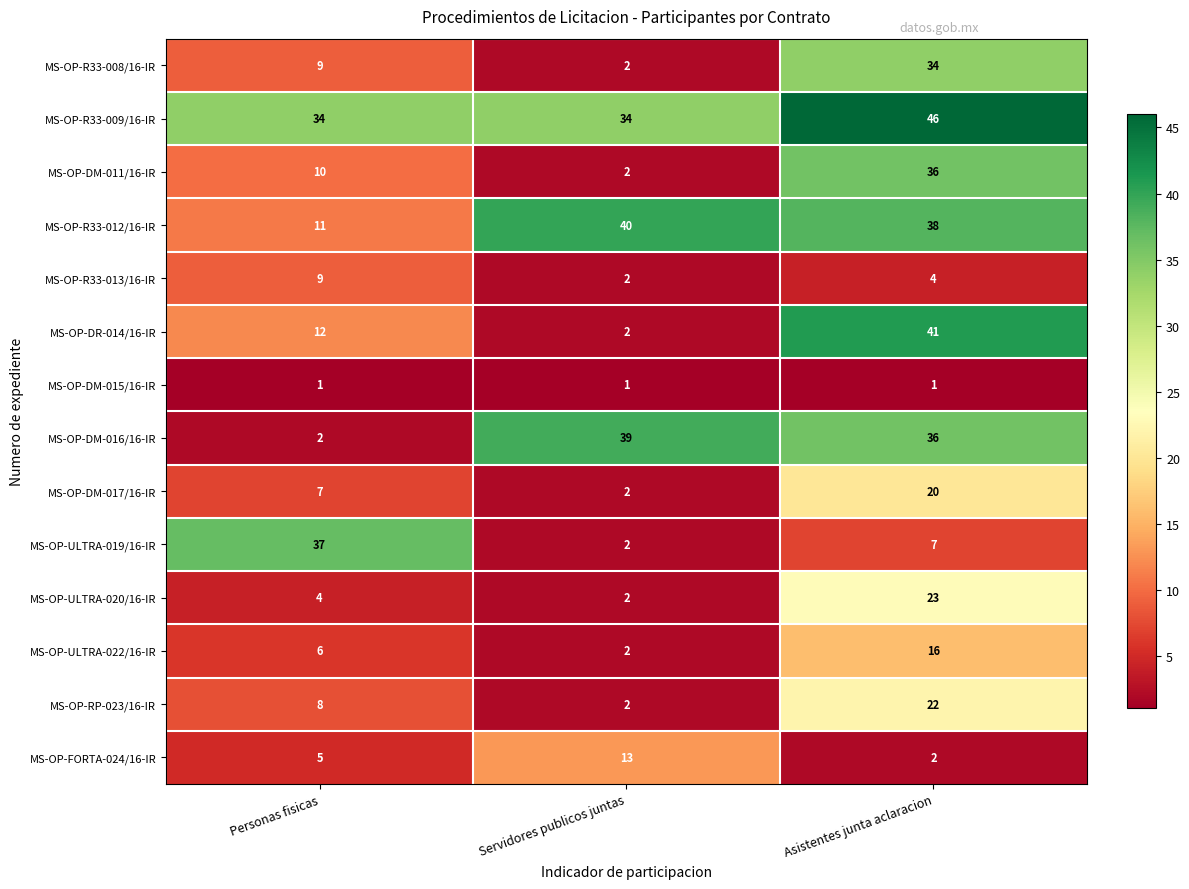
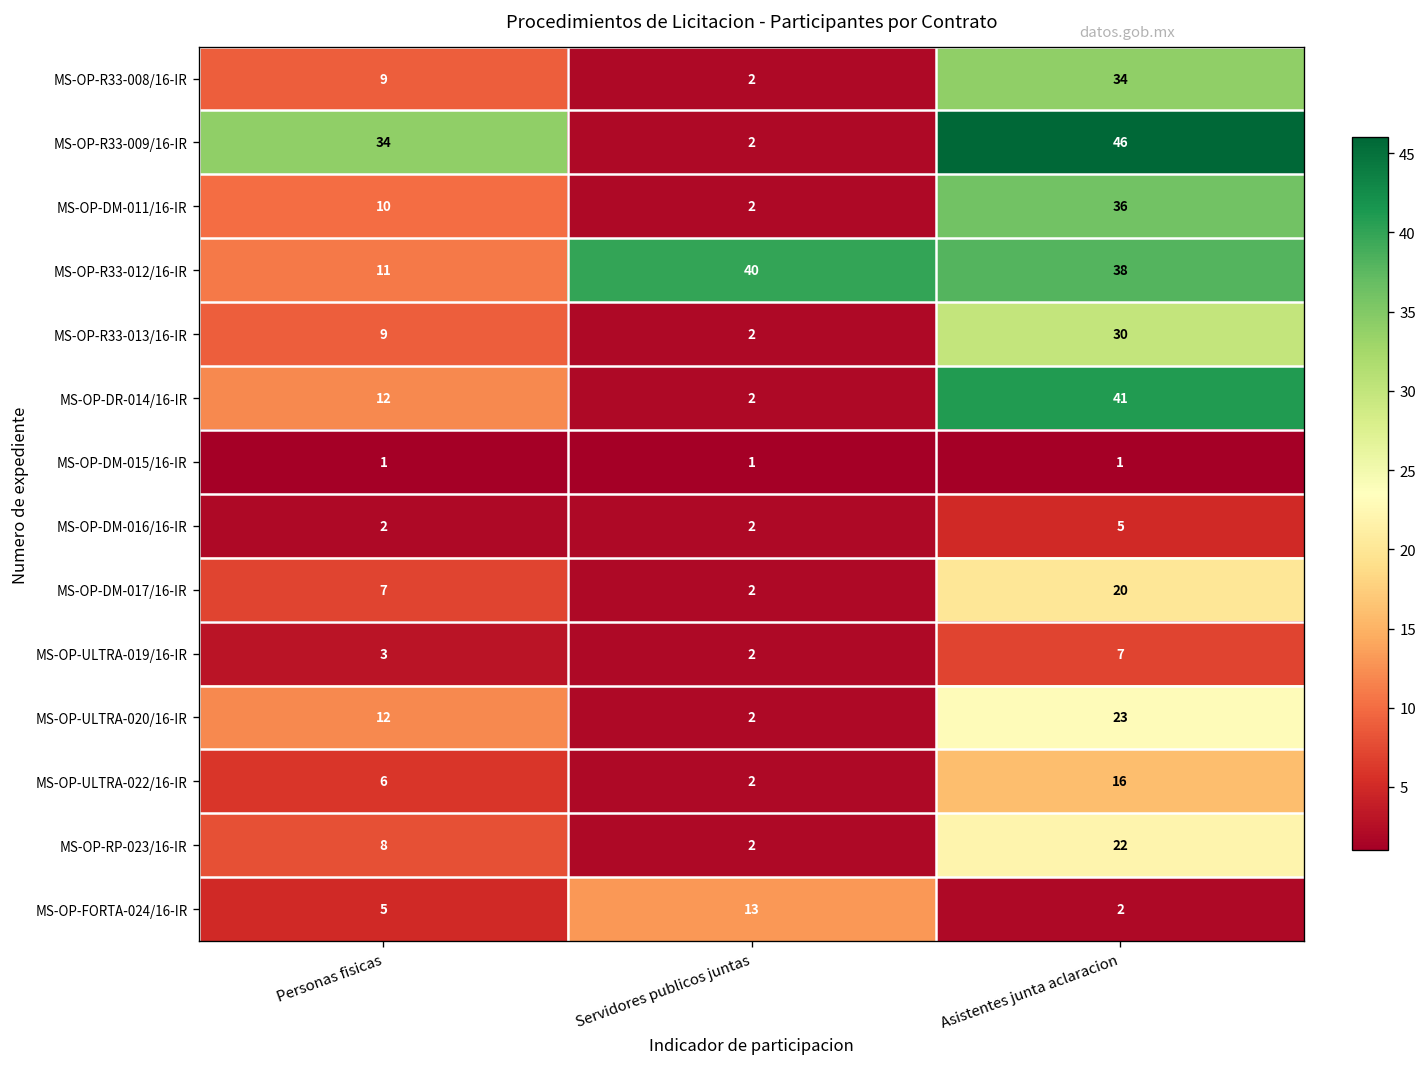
  {
    "MS-OP-R33-008/16-IR": {
      "Personas fisicas": 9,
      "Servidores publicos juntas": 2,
      "Asistentes junta aclaracion": 34
    },
    "MS-OP-R33-009/16-IR": {
      "Personas fisicas": 34,
-     "Servidores publicos juntas": 34,
+     "Servidores publicos juntas": 2,
      "Asistentes junta aclaracion": 46
    },
    "MS-OP-DM-011/16-IR": {
      "Personas fisicas": 10,
      "Servidores publicos juntas": 2,
      "Asistentes junta aclaracion": 36
    },
    "MS-OP-R33-012/16-IR": {
      "Personas fisicas": 11,
      "Servidores publicos juntas": 40,
      "Asistentes junta aclaracion": 38
    },
    "MS-OP-R33-013/16-IR": {
      "Personas fisicas": 9,
      "Servidores publicos juntas": 2,
-     "Asistentes junta aclaracion": 4
+     "Asistentes junta aclaracion": 30
    },
    "MS-OP-DR-014/16-IR": {
      "Personas fisicas": 12,
      "Servidores publicos juntas": 2,
      "Asistentes junta aclaracion": 41
    },
    "MS-OP-DM-015/16-IR": {
      "Personas fisicas": 1,
      "Servidores publicos juntas": 1,
      "Asistentes junta aclaracion": 1
    },
    "MS-OP-DM-016/16-IR": {
      "Personas fisicas": 2,
-     "Servidores publicos juntas": 39,
-     "Asistentes junta aclaracion": 36
+     "Servidores publicos juntas": 2,
+     "Asistentes junta aclaracion": 5
    },
    "MS-OP-DM-017/16-IR": {
      "Personas fisicas": 7,
      "Servidores publicos juntas": 2,
      "Asistentes junta aclaracion": 20
    },
    "MS-OP-ULTRA-019/16-IR": {
-     "Personas fisicas": 37,
+     "Personas fisicas": 3,
      "Servidores publicos juntas": 2,
      "Asistentes junta aclaracion": 7
    },
    "MS-OP-ULTRA-020/16-IR": {
-     "Personas fisicas": 4,
+     "Personas fisicas": 12,
      "Servidores publicos juntas": 2,
      "Asistentes junta aclaracion": 23
    },
    "MS-OP-ULTRA-022/16-IR": {
      "Personas fisicas": 6,
      "Servidores publicos juntas": 2,
      "Asistentes junta aclaracion": 16
    },
    "MS-OP-RP-023/16-IR": {
      "Personas fisicas": 8,
      "Servidores publicos juntas": 2,
      "Asistentes junta aclaracion": 22
    },
    "MS-OP-FORTA-024/16-IR": {
      "Personas fisicas": 5,
      "Servidores publicos juntas": 13,
      "Asistentes junta aclaracion": 2
    }
  }
